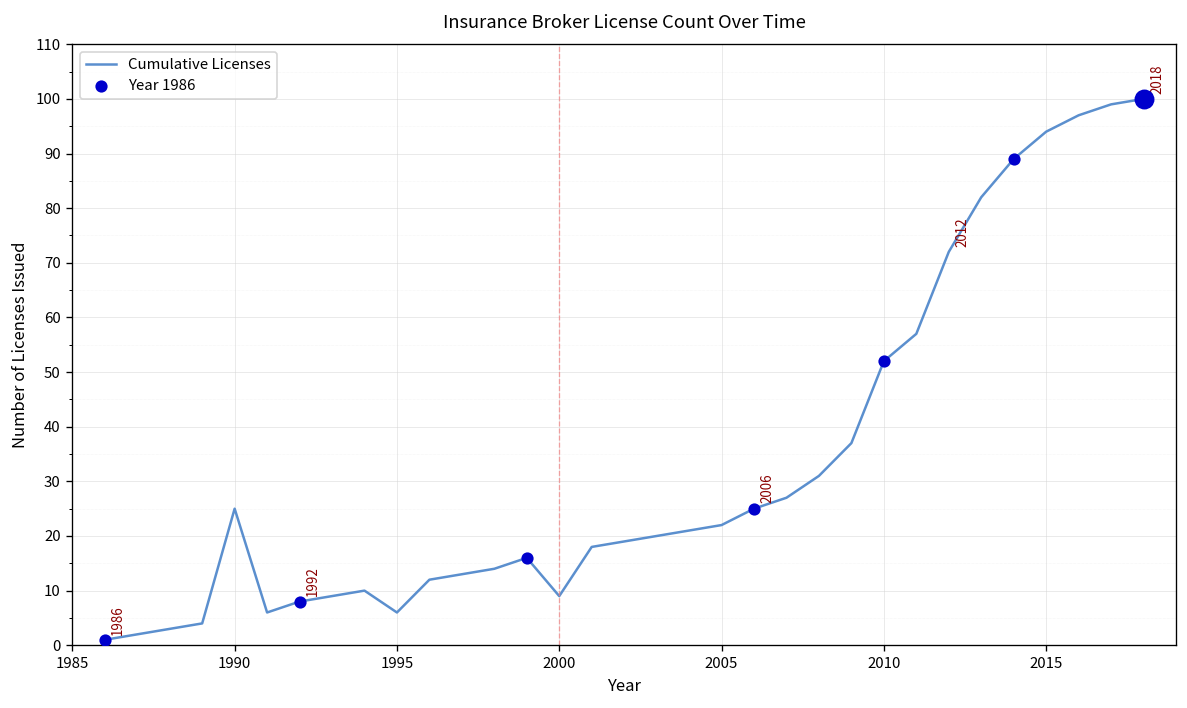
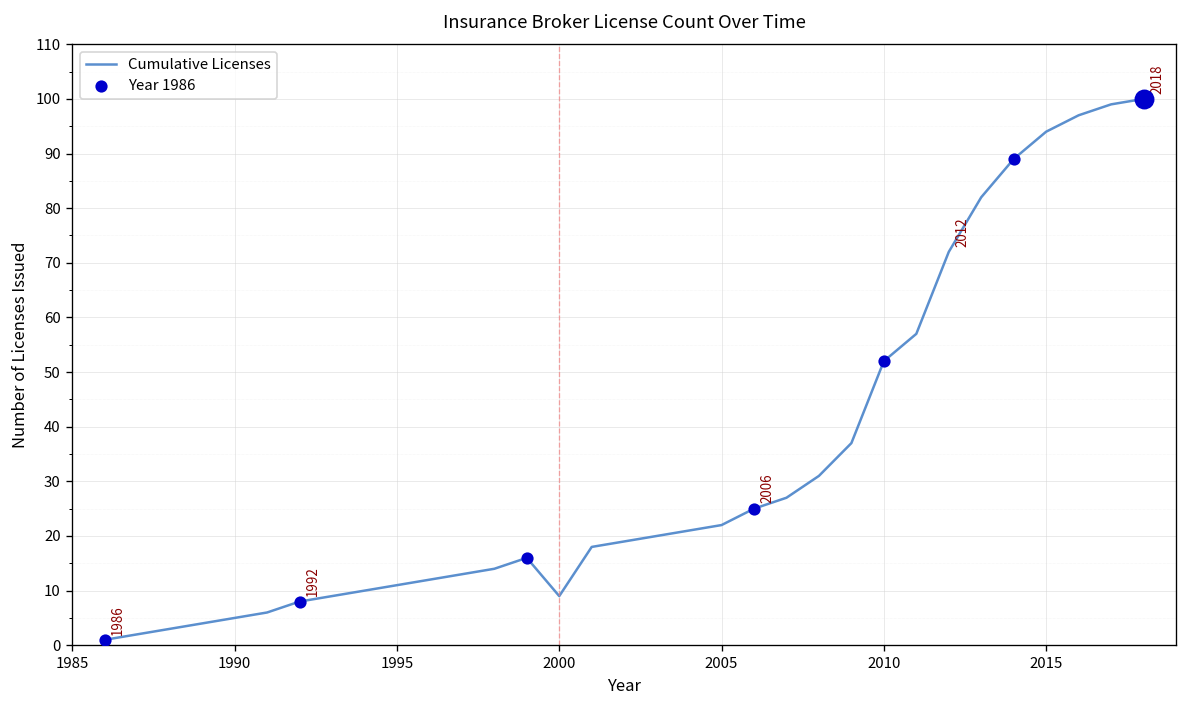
  {
    "Cumulative Licenses": {
-     "1990": 25,
-     "1995": 6,
+     "1990": 5,
+     "1995": 11,
      "2000": 9,
      "2005": 22,
      "2015": 94
    }
  }
